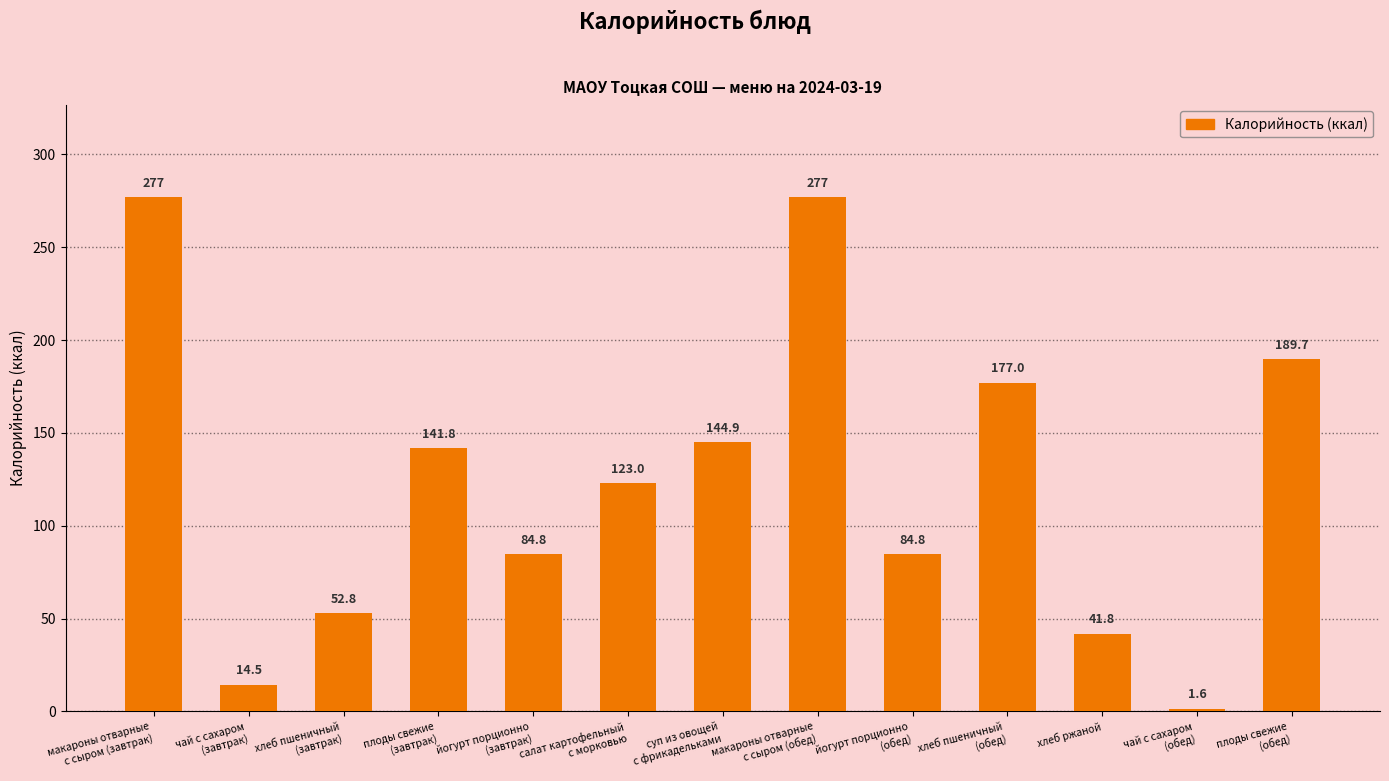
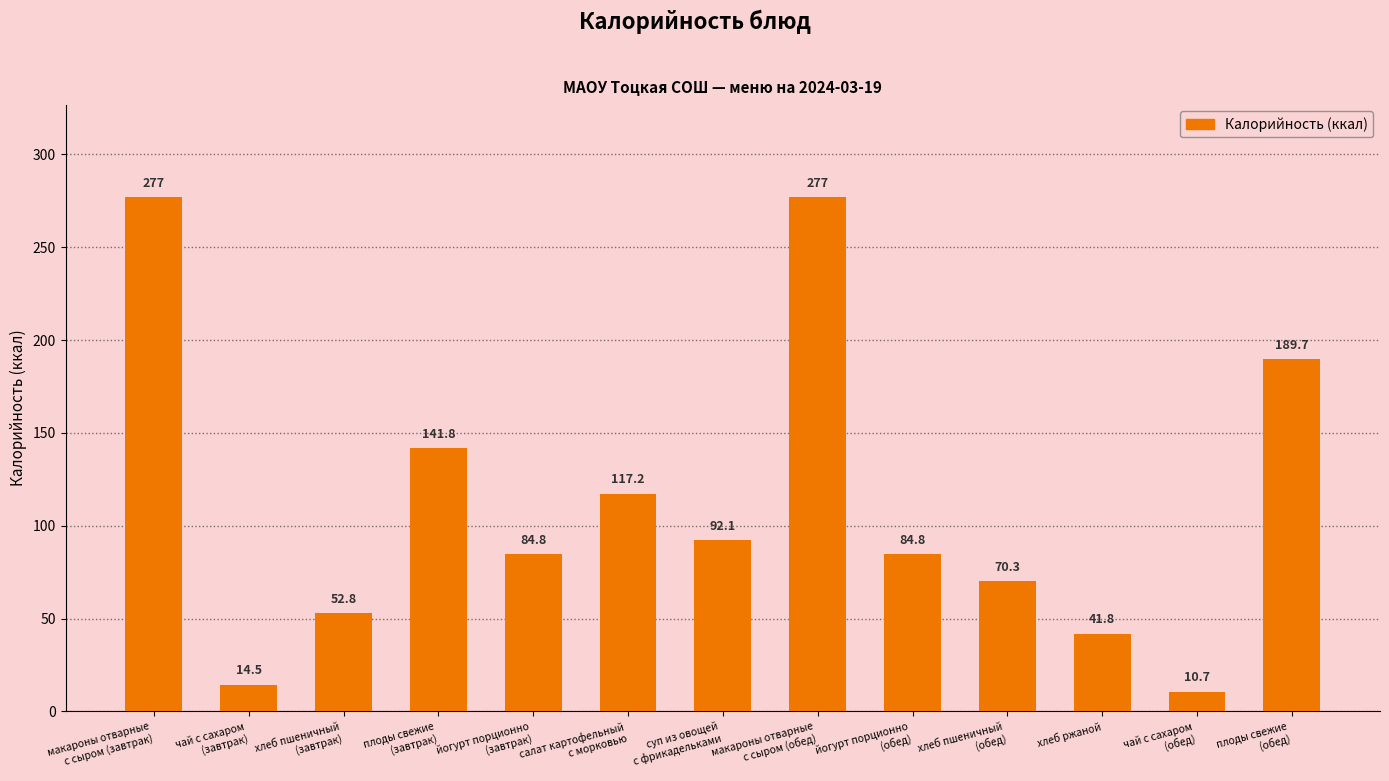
  {
    "макароны отварные с сыром (завтрак)": 277,
    "чай с сахаром (завтрак)": 14.5,
    "хлеб пшеничный (завтрак)": 52.8,
    "плоды свежие (завтрак)": 141.8,
    "йогурт порционно (завтрак)": 84.8,
-   "салат картофельный с морковью": 123.0,
-   "суп из овощей с фрикадельками": 144.9,
+   "салат картофельный с морковью": 117.2,
+   "суп из овощей с фрикадельками": 92.1,
    "макароны отварные с сыром (обед)": 277,
    "йогурт порционно (обед)": 84.8,
-   "хлеб пшеничный (обед)": 177.0,
+   "хлеб пшеничный (обед)": 70.3,
    "хлеб ржаной": 41.8,
-   "чай с сахаром (обед)": 1.6,
+   "чай с сахаром (обед)": 10.7,
    "плоды свежие (обед)": 189.7
  }
